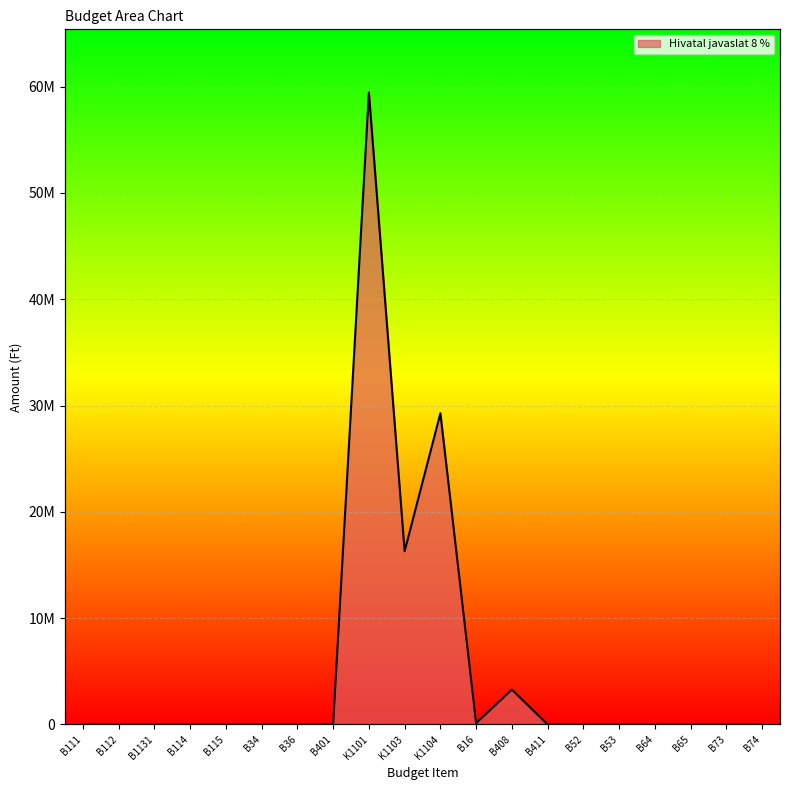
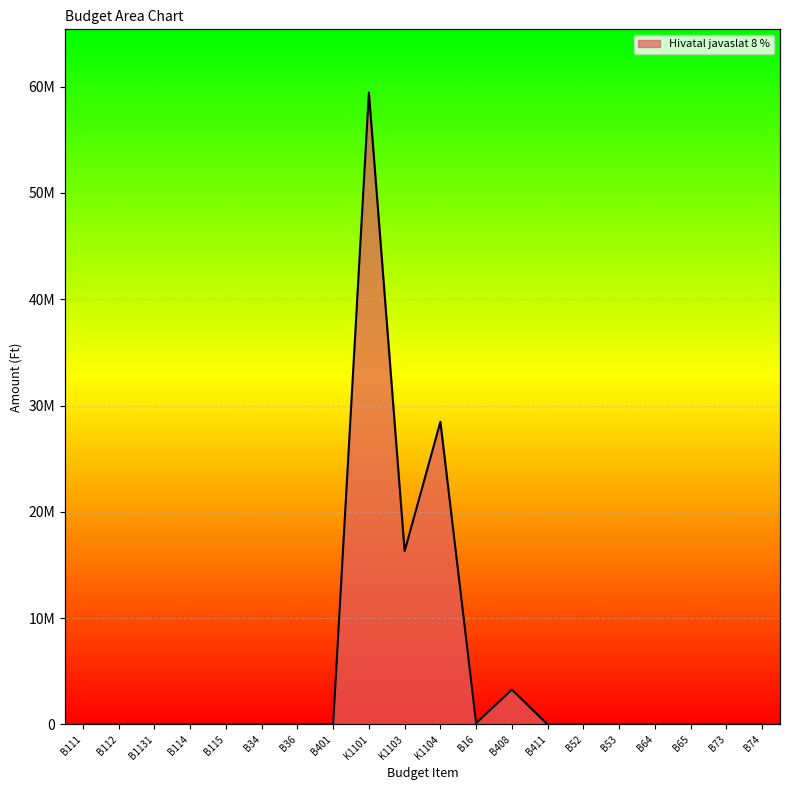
  {
    "B111": 0,
    "B112": 0,
    "B1131": 0,
    "B114": 0,
    "B115": 0,
    "B34": 0,
    "B36": 0,
    "B401": 0,
    "K1101": 59400000,
    "K1103": 16300000,
-   "K1104": 29300000,
+   "K1104": 28500000,
    "B16": 100000,
    "B408": 3300000,
    "B411": 0,
    "B52": 0,
    "B53": 0,
    "B64": 0,
    "B65": 0,
    "B73": 0,
    "B74": 0
  }
